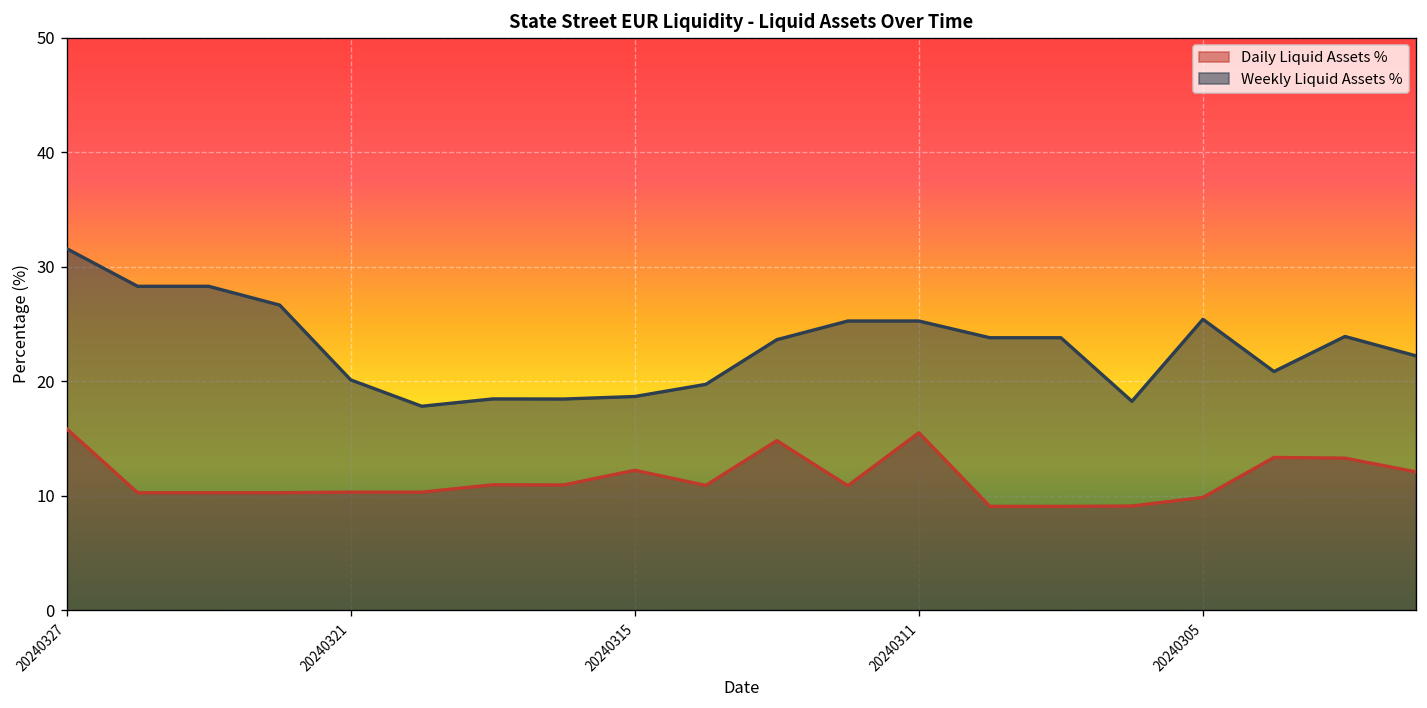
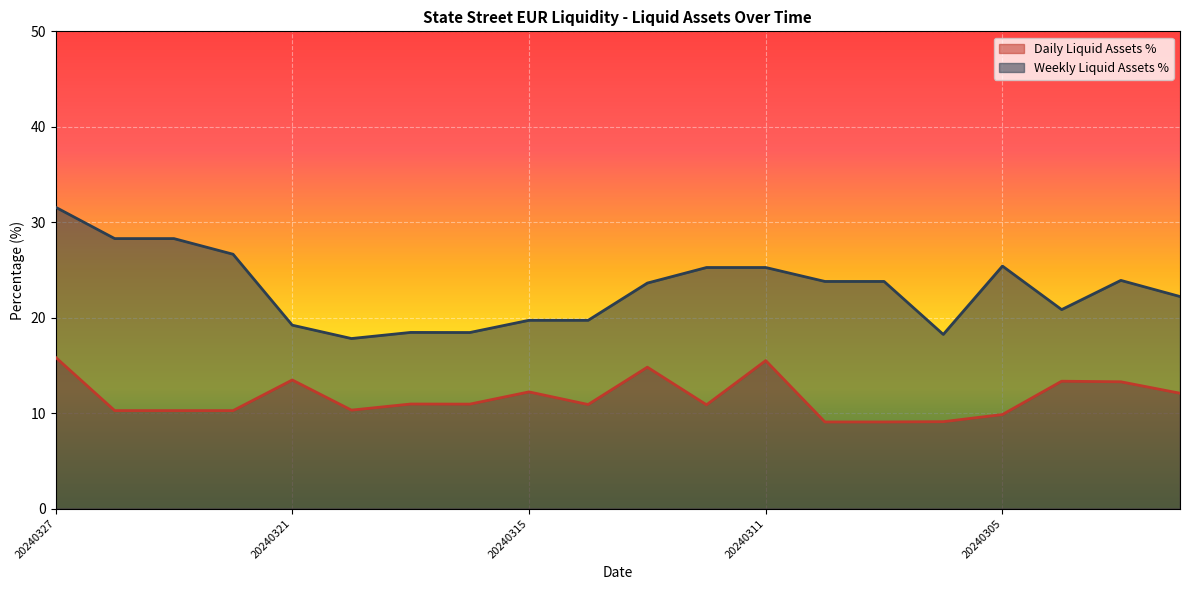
  {
    "Daily Liquid Assets %": {
      "20240327": 16,
-     "20240321": 10,
+     "20240321": 13,
      "20240315": 12,
      "20240311": 16,
      "20240305": 10
    },
    "Weekly Liquid Assets %": {
      "20240327": 32,
-     "20240321": 20,
-     "20240315": 19,
+     "20240321": 19,
+     "20240315": 20,
      "20240311": 25,
      "20240305": 25
    }
  }
